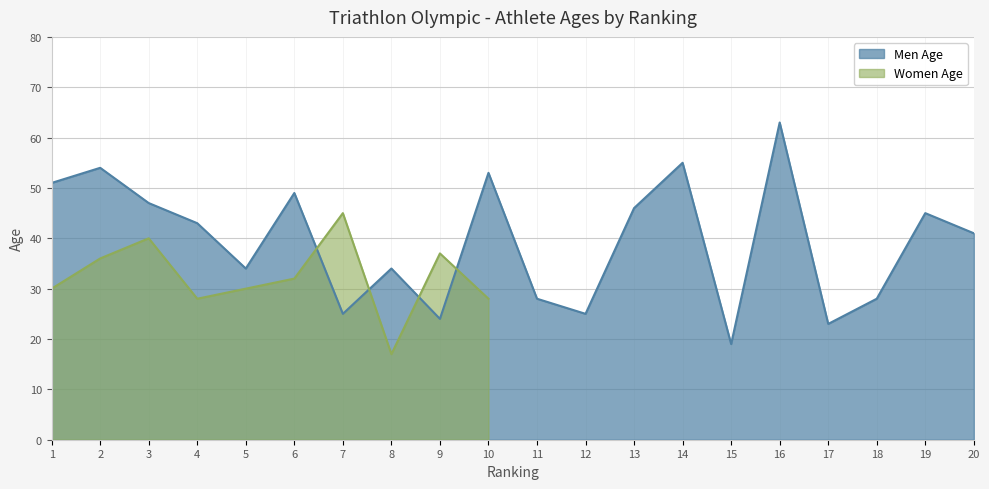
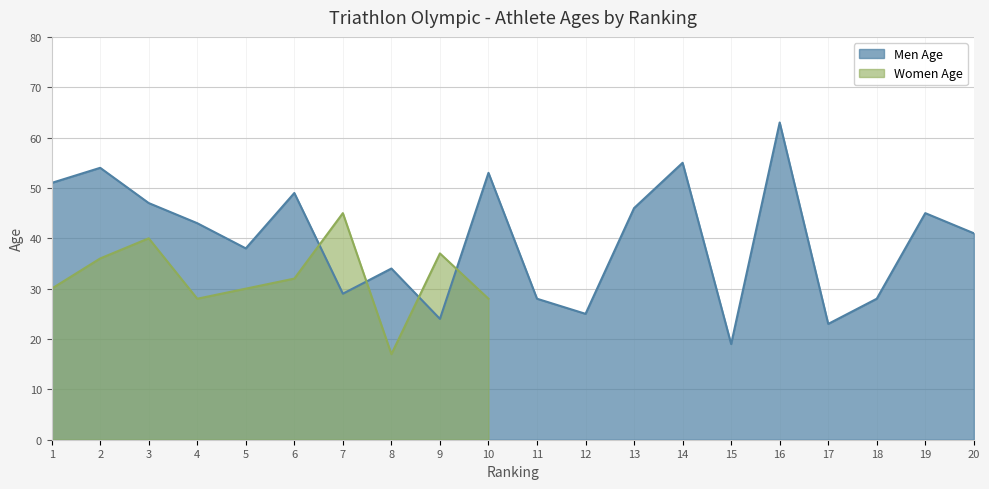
  {
    "Men Age": {
      "1": 51,
      "2": 54,
      "3": 47,
      "4": 43,
-     "5": 34,
+     "5": 38,
      "6": 49,
-     "7": 25,
+     "7": 29,
      "8": 34,
      "9": 24,
      "10": 53,
      "11": 28,
      "12": 25,
      "13": 46,
      "14": 55,
      "15": 19,
      "16": 63,
      "17": 23,
      "18": 28,
      "19": 45,
      "20": 41
    },
    "Women Age": {
      "1": 30,
      "2": 36,
      "3": 40,
      "4": 28,
      "5": 30,
      "6": 32,
      "7": 45,
      "8": 17,
      "9": 37,
      "10": 28
    }
  }
